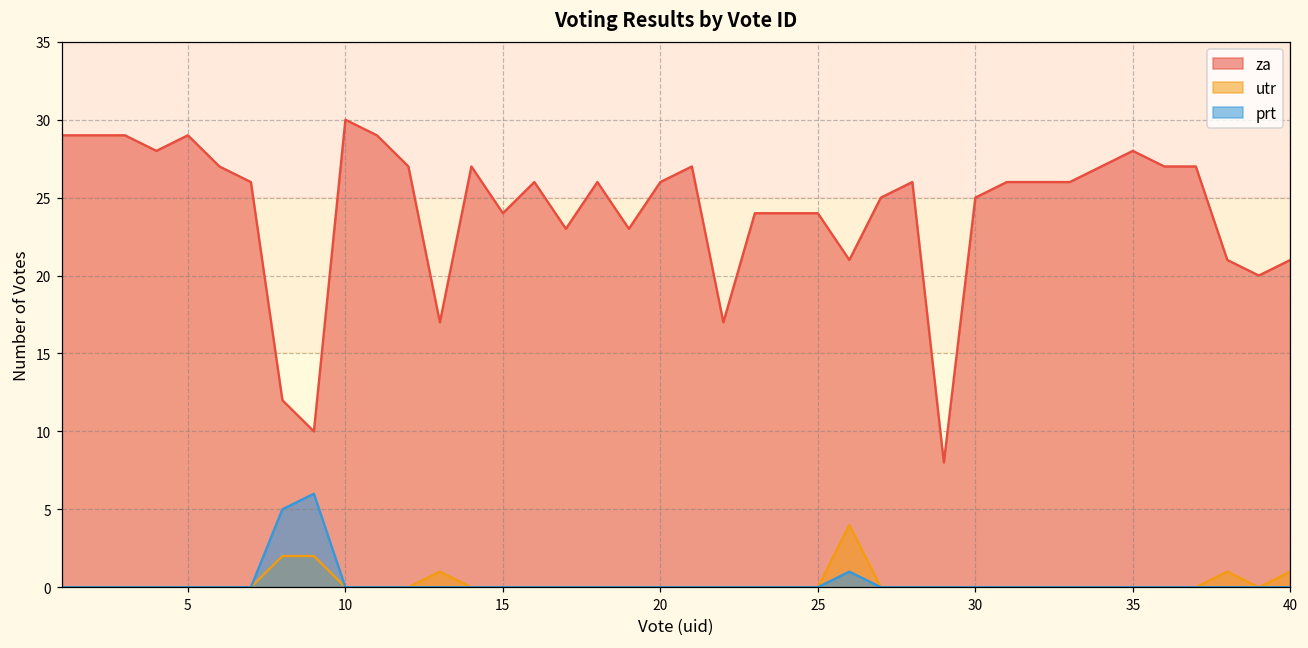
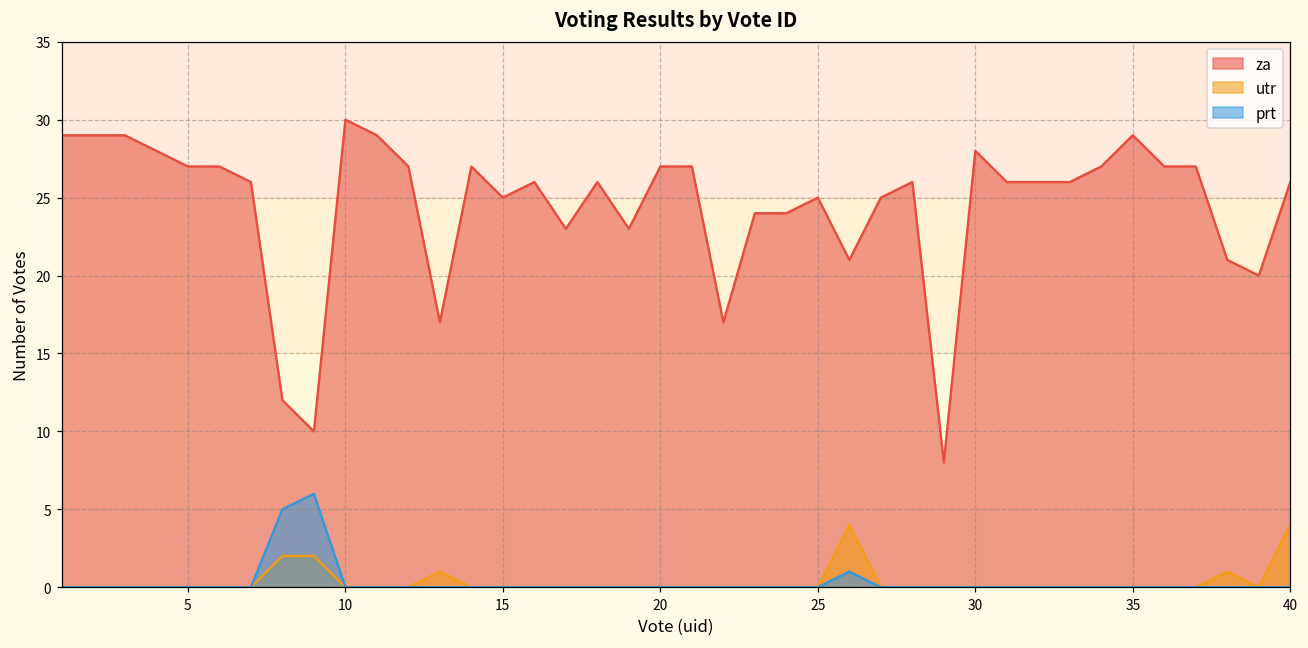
  {
    "za": {
-     "5": 29,
+     "5": 27,
      "10": 30,
-     "15": 24,
-     "20": 26,
-     "25": 24,
-     "30": 25,
-     "35": 28,
-     "40": 21
+     "15": 25,
+     "20": 27,
+     "25": 25,
+     "30": 28,
+     "35": 29,
+     "40": 26
    },
    "utr": {
-     "40": 1
+     "40": 4
    },
    "prt": {
      "40": 0
    }
  }
